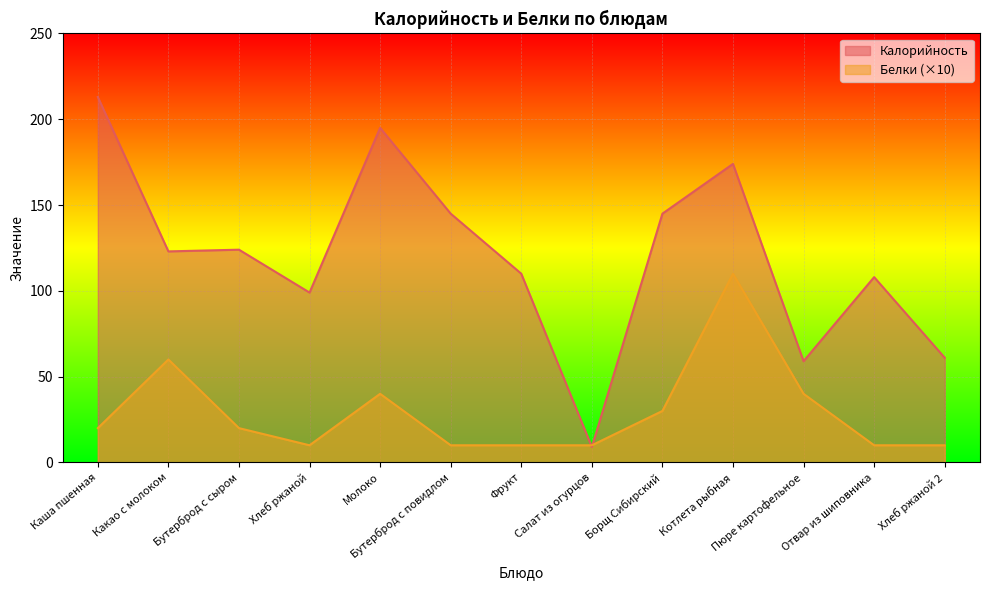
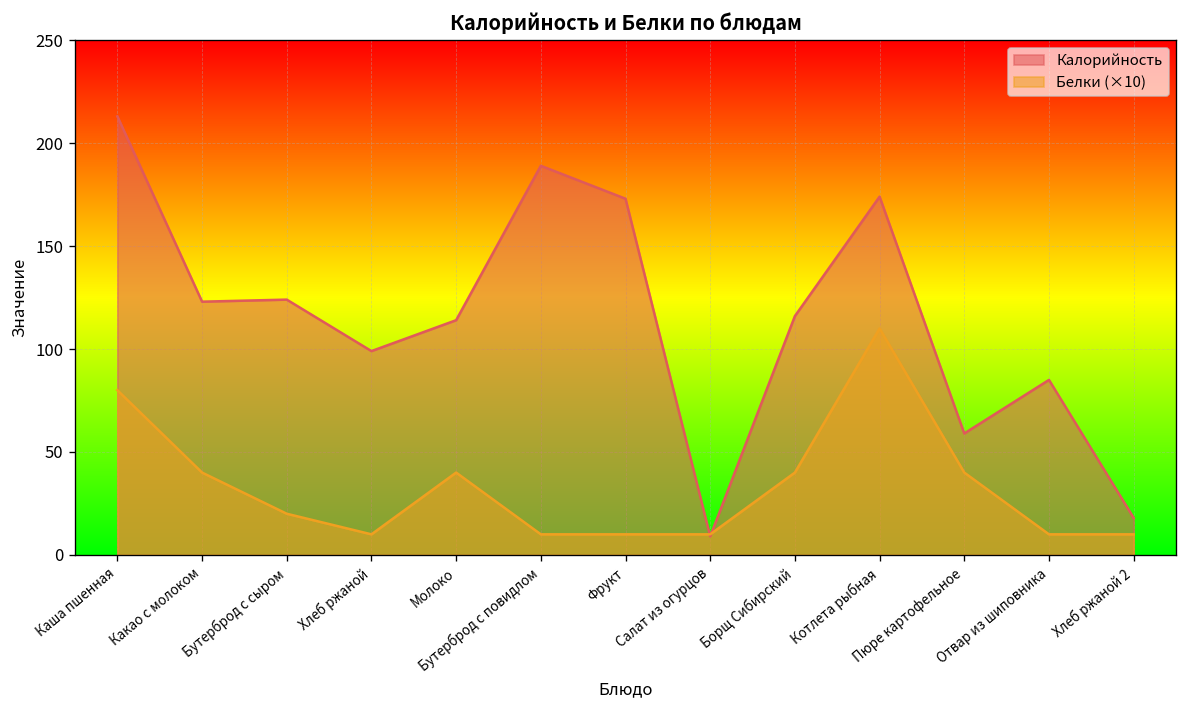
  {
    "Калорийность": {
      "Каша пшенная": 213,
      "Какао с молоком": 123,
      "Бутерброд с сыром": 124,
      "Хлеб ржаной": 99,
-     "Молоко": 195,
-     "Бутерброд с повидлом": 145,
-     "Фрукт": 110,
-     "Борщ Сибирский": 145,
+     "Молоко": 114,
+     "Бутерброд с повидлом": 189,
+     "Фрукт": 173,
+     "Борщ Сибирский": 116,
      "Котлета рыбная": 174,
      "Пюре картофельное": 59,
-     "Отвар из шиповника": 108,
-     "Хлеб ржаной 2": 61
+     "Отвар из шиповника": 85,
+     "Хлеб ржаной 2": 18
    },
    "Белки (×10)": {
-     "Каша пшенная": 20,
-     "Какао с молоком": 60,
+     "Каша пшенная": 80,
+     "Какао с молоком": 40,
      "Бутерброд с сыром": 20,
      "Хлеб ржаной": 10,
      "Молоко": 40,
      "Бутерброд с повидлом": 10,
      "Фрукт": 10,
-     "Борщ Сибирский": 30,
+     "Борщ Сибирский": 40,
      "Котлета рыбная": 110,
      "Пюре картофельное": 40,
      "Отвар из шиповника": 10,
      "Хлеб ржаной 2": 10
    }
  }
